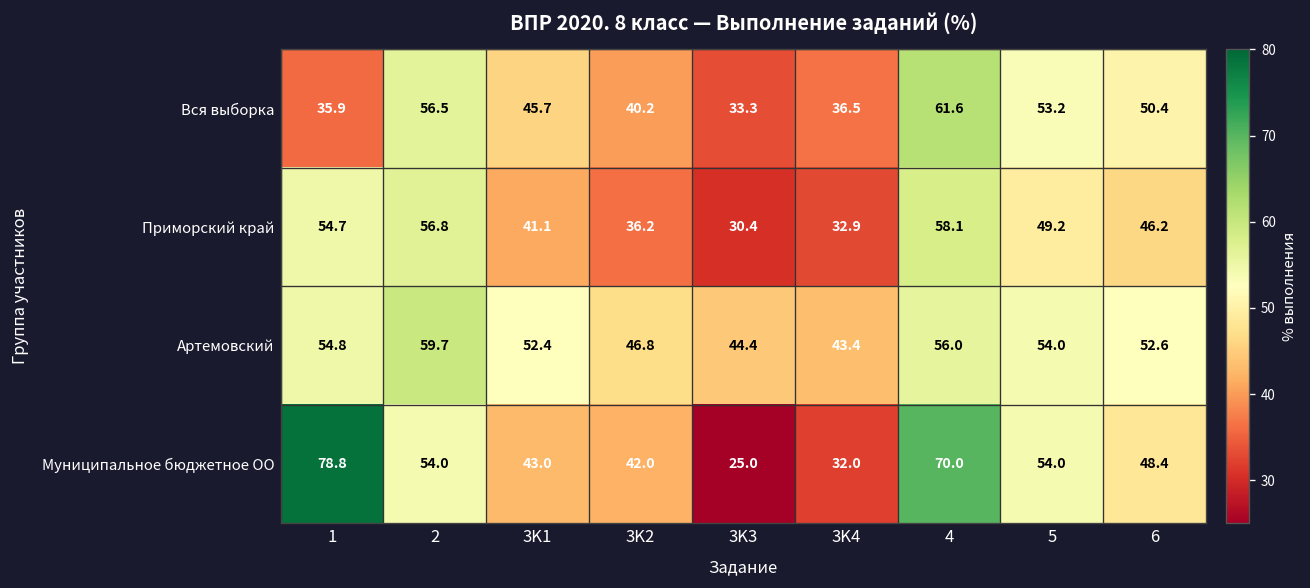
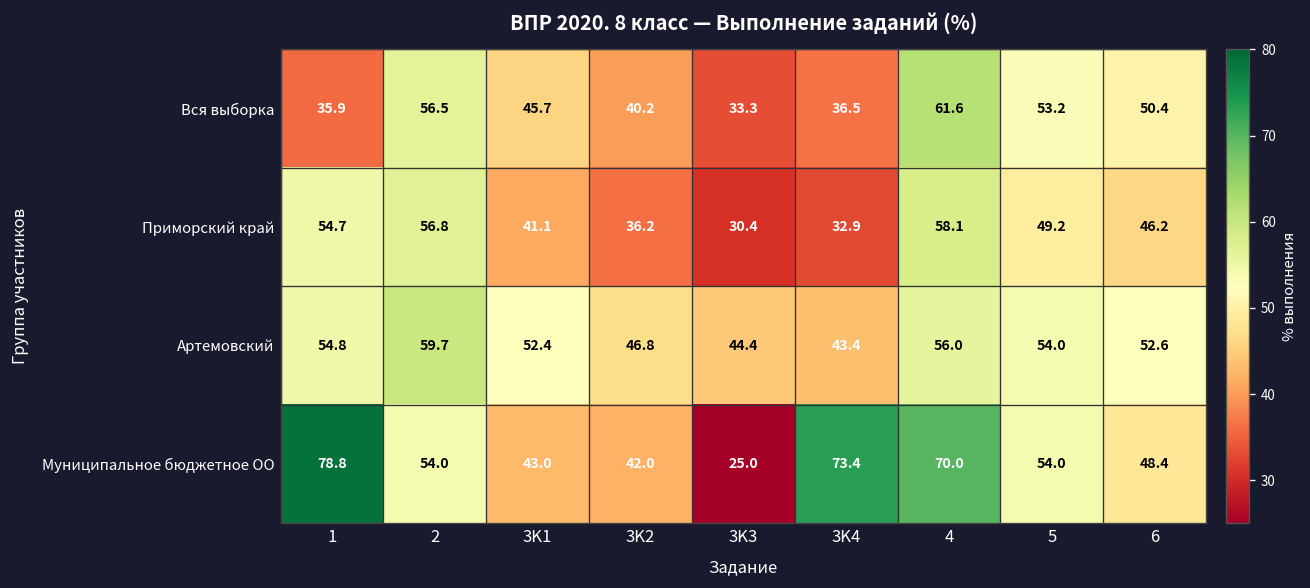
  {
    "Вся выборка": {
      "1": 35.9,
      "2": 56.5,
      "3K1": 45.7,
      "3K2": 40.2,
      "3K3": 33.3,
      "3K4": 36.5,
      "4": 61.6,
      "5": 53.2,
      "6": 50.4
    },
    "Приморский край": {
      "1": 54.7,
      "2": 56.8,
      "3K1": 41.1,
      "3K2": 36.2,
      "3K3": 30.4,
      "3K4": 32.9,
      "4": 58.1,
      "5": 49.2,
      "6": 46.2
    },
    "Артемовский": {
      "1": 54.8,
      "2": 59.7,
      "3K1": 52.4,
      "3K2": 46.8,
      "3K3": 44.4,
      "3K4": 43.4,
      "4": 56.0,
      "5": 54.0,
      "6": 52.6
    },
    "Муниципальное бюджетное ОО": {
      "1": 78.8,
      "2": 54.0,
      "3K1": 43.0,
      "3K2": 42.0,
      "3K3": 25.0,
-     "3K4": 32.0,
+     "3K4": 73.4,
      "4": 70.0,
      "5": 54.0,
      "6": 48.4
    }
  }
